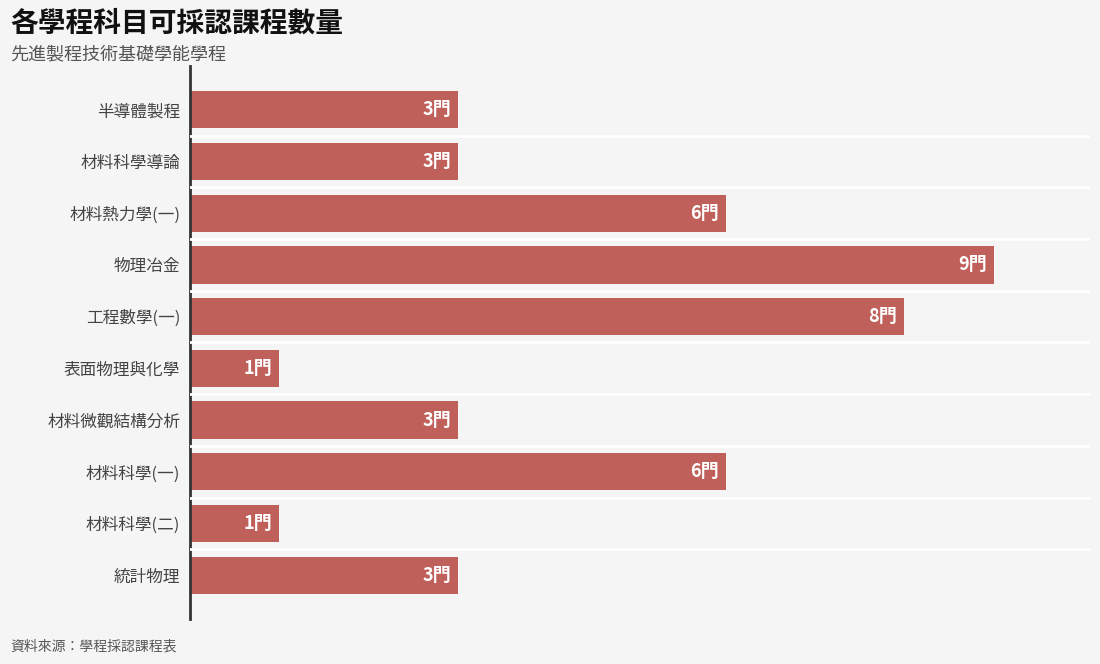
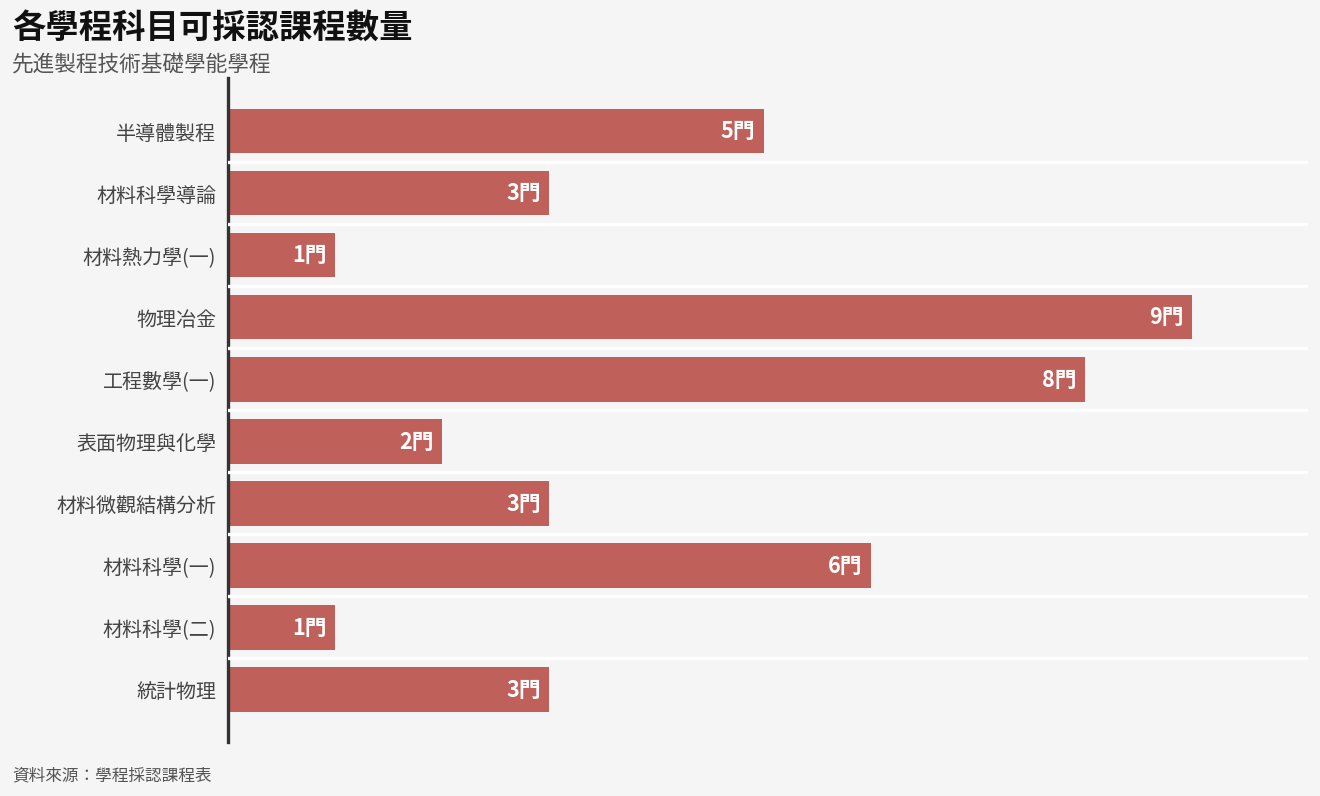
  {
-   "半導體製程": "3門",
+   "半導體製程": "5門",
    "材料科學導論": "3門",
-   "材料熱力學(一)": "6門",
+   "材料熱力學(一)": "1門",
    "物理冶金": "9門",
    "工程數學(一)": "8門",
-   "表面物理與化學": "1門",
+   "表面物理與化學": "2門",
    "材料微觀結構分析": "3門",
    "材料科學(一)": "6門",
    "材料科學(二)": "1門",
    "統計物理": "3門"
  }
